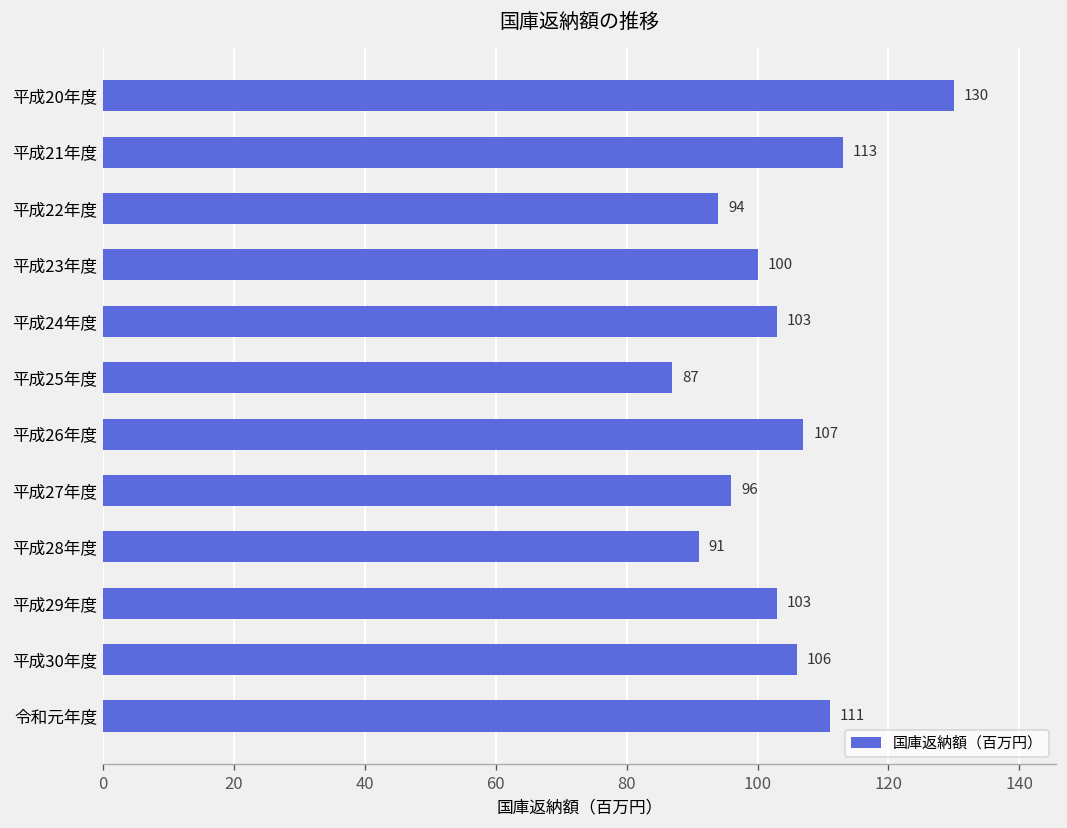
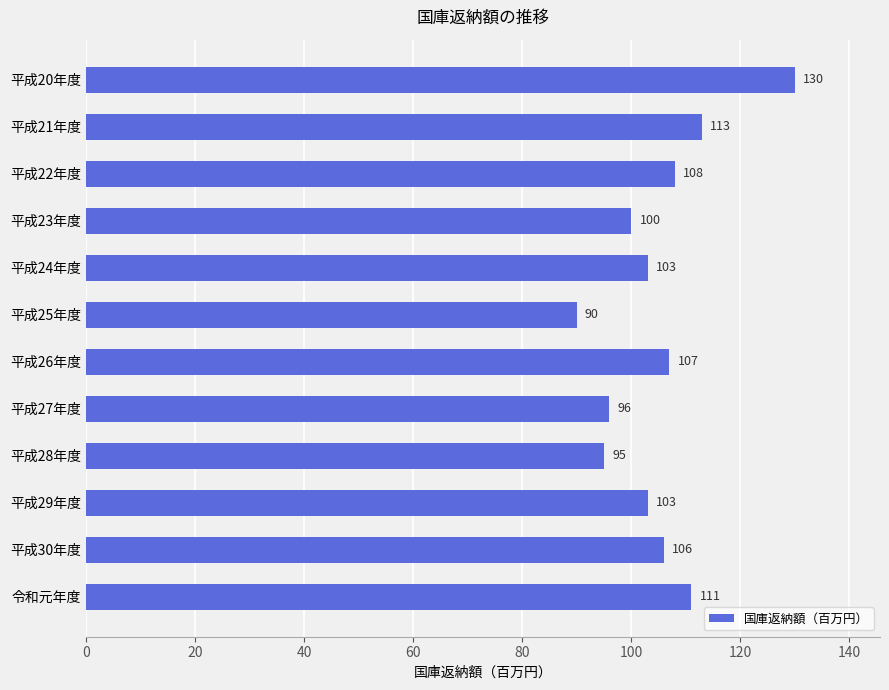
  {
    "平成20年度": 130,
    "平成21年度": 113,
-   "平成22年度": 94,
+   "平成22年度": 108,
    "平成23年度": 100,
    "平成24年度": 103,
-   "平成25年度": 87,
+   "平成25年度": 90,
    "平成26年度": 107,
    "平成27年度": 96,
-   "平成28年度": 91,
+   "平成28年度": 95,
    "平成29年度": 103,
    "平成30年度": 106,
    "令和元年度": 111
  }
